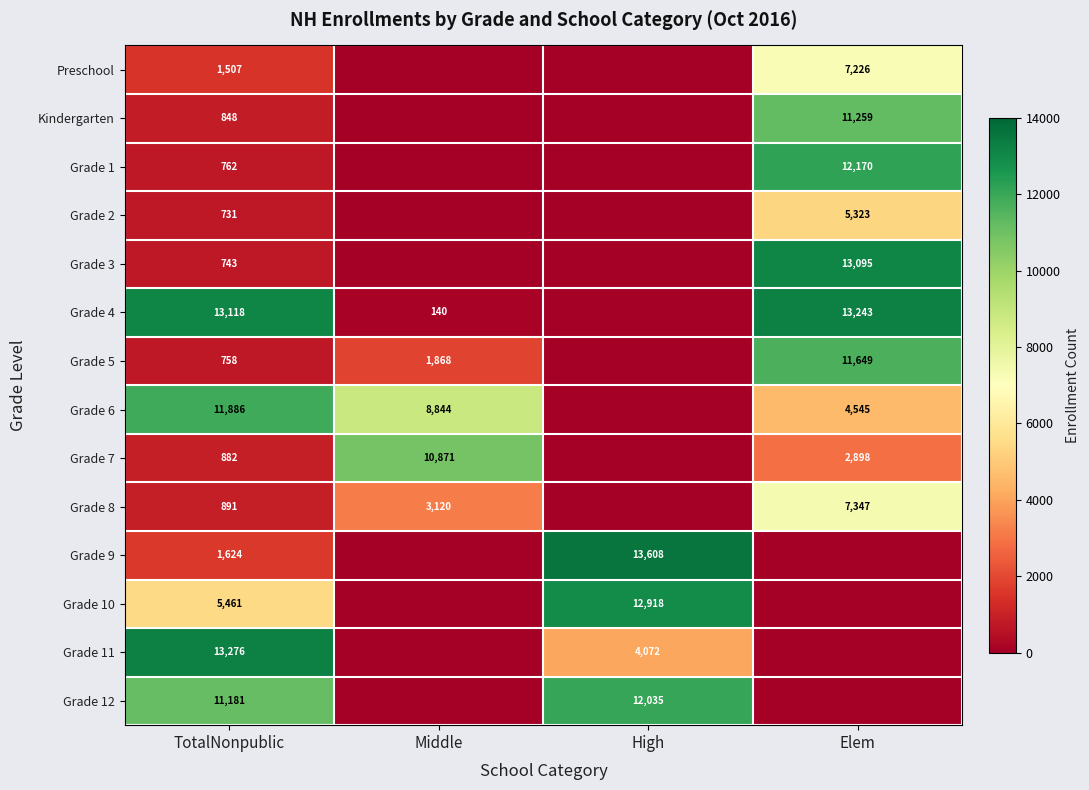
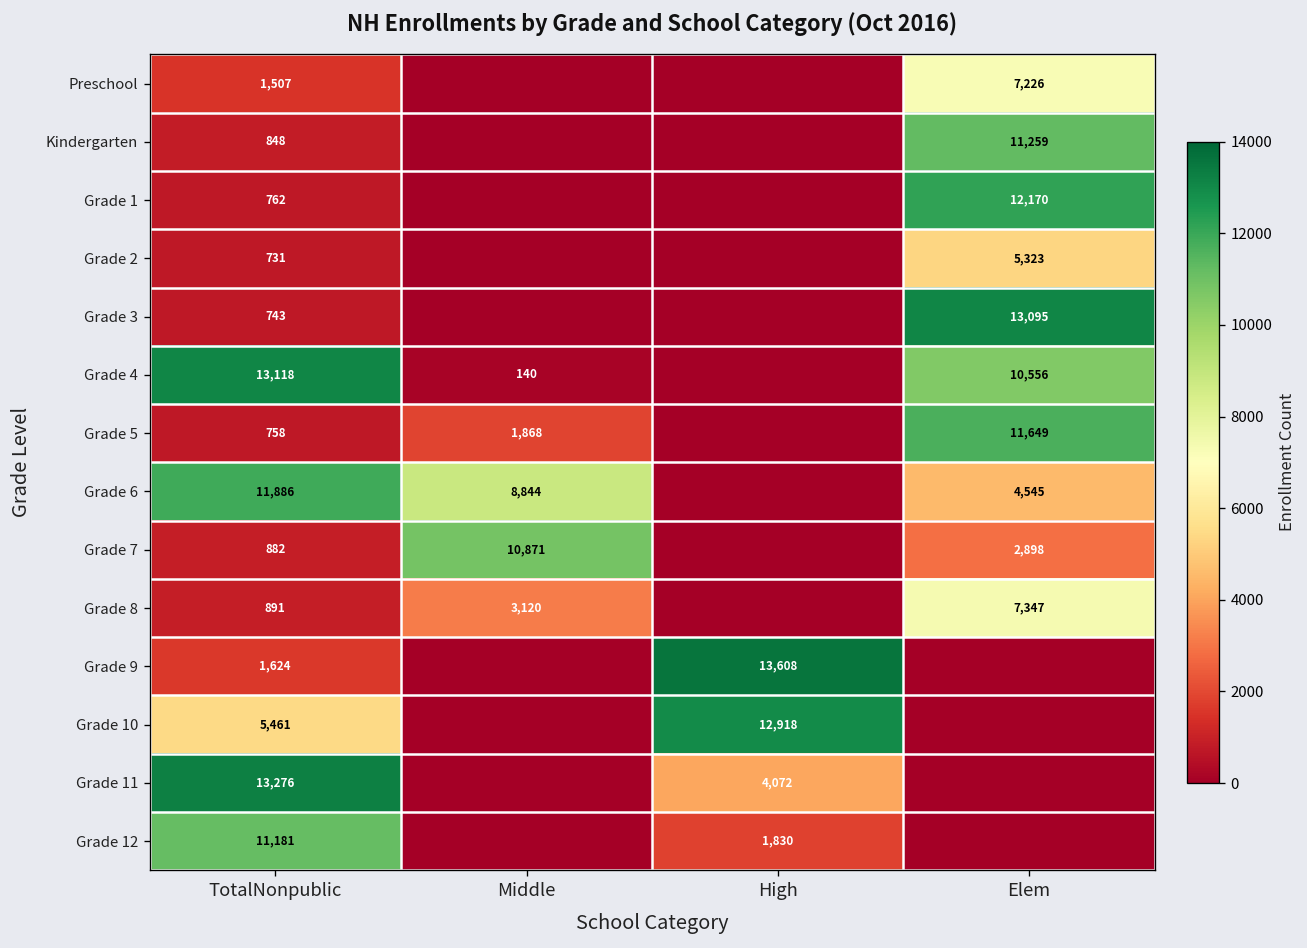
  {
    "Preschool": {
      "TotalNonpublic": "1,507",
      "Elem": "7,226"
    },
    "Kindergarten": {
      "TotalNonpublic": "848",
      "Elem": "11,259"
    },
    "Grade 1": {
      "TotalNonpublic": "762",
      "Elem": "12,170"
    },
    "Grade 2": {
      "TotalNonpublic": "731",
      "Elem": "5,323"
    },
    "Grade 3": {
      "TotalNonpublic": "743",
      "Elem": "13,095"
    },
    "Grade 4": {
      "TotalNonpublic": "13,118",
      "Middle": "140",
-     "Elem": "13,243"
+     "Elem": "10,556"
    },
    "Grade 5": {
      "TotalNonpublic": "758",
      "Middle": "1,868",
      "Elem": "11,649"
    },
    "Grade 6": {
      "TotalNonpublic": "11,886",
      "Middle": "8,844",
      "Elem": "4,545"
    },
    "Grade 7": {
      "TotalNonpublic": "882",
      "Middle": "10,871",
      "Elem": "2,898"
    },
    "Grade 8": {
      "TotalNonpublic": "891",
      "Middle": "3,120",
      "Elem": "7,347"
    },
    "Grade 9": {
      "TotalNonpublic": "1,624",
      "High": "13,608"
    },
    "Grade 10": {
      "TotalNonpublic": "5,461",
      "High": "12,918"
    },
    "Grade 11": {
      "TotalNonpublic": "13,276",
      "High": "4,072"
    },
    "Grade 12": {
      "TotalNonpublic": "11,181",
-     "High": "12,035"
+     "High": "1,830"
    }
  }
